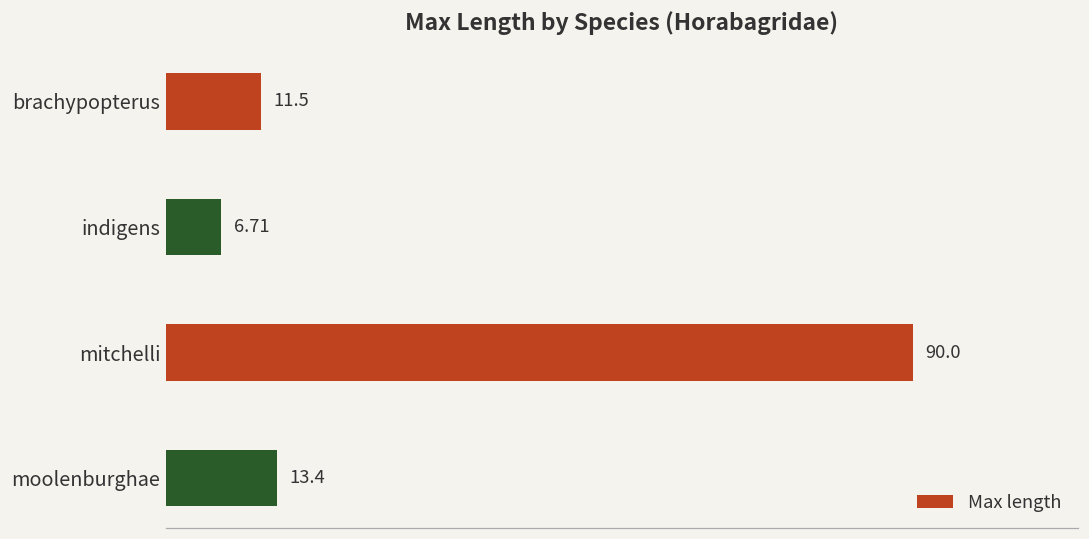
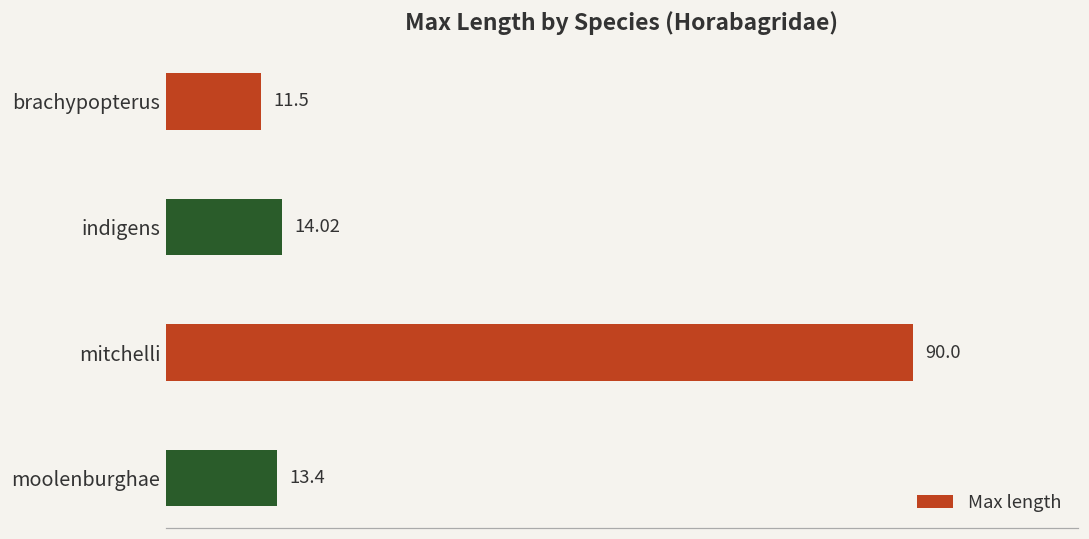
  {
    "brachypopterus": 11.5,
-   "indigens": 6.71,
+   "indigens": 14.02,
    "mitchelli": 90.0,
    "moolenburghae": 13.4
  }
